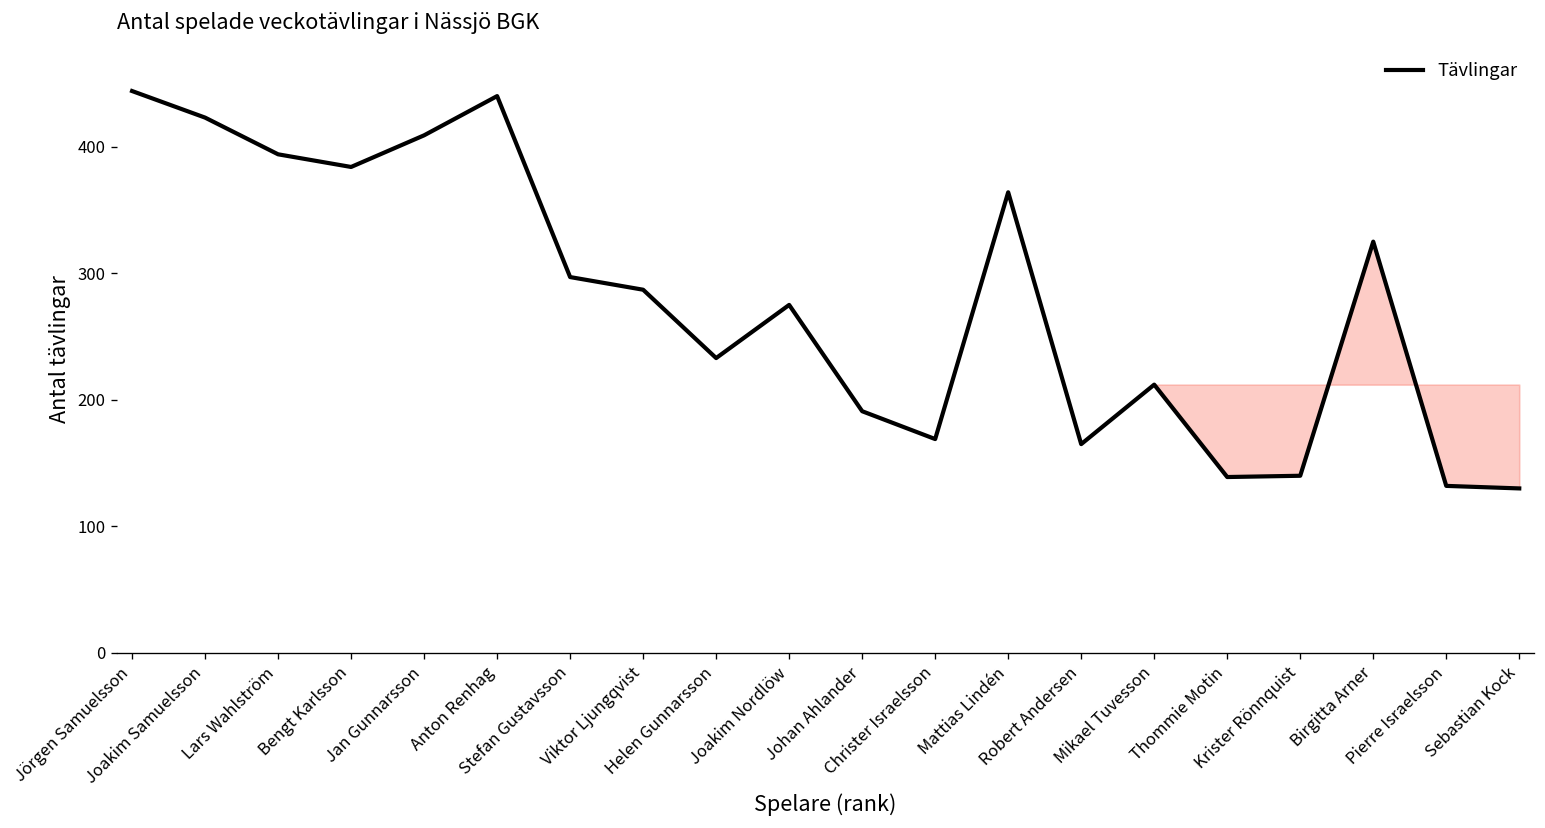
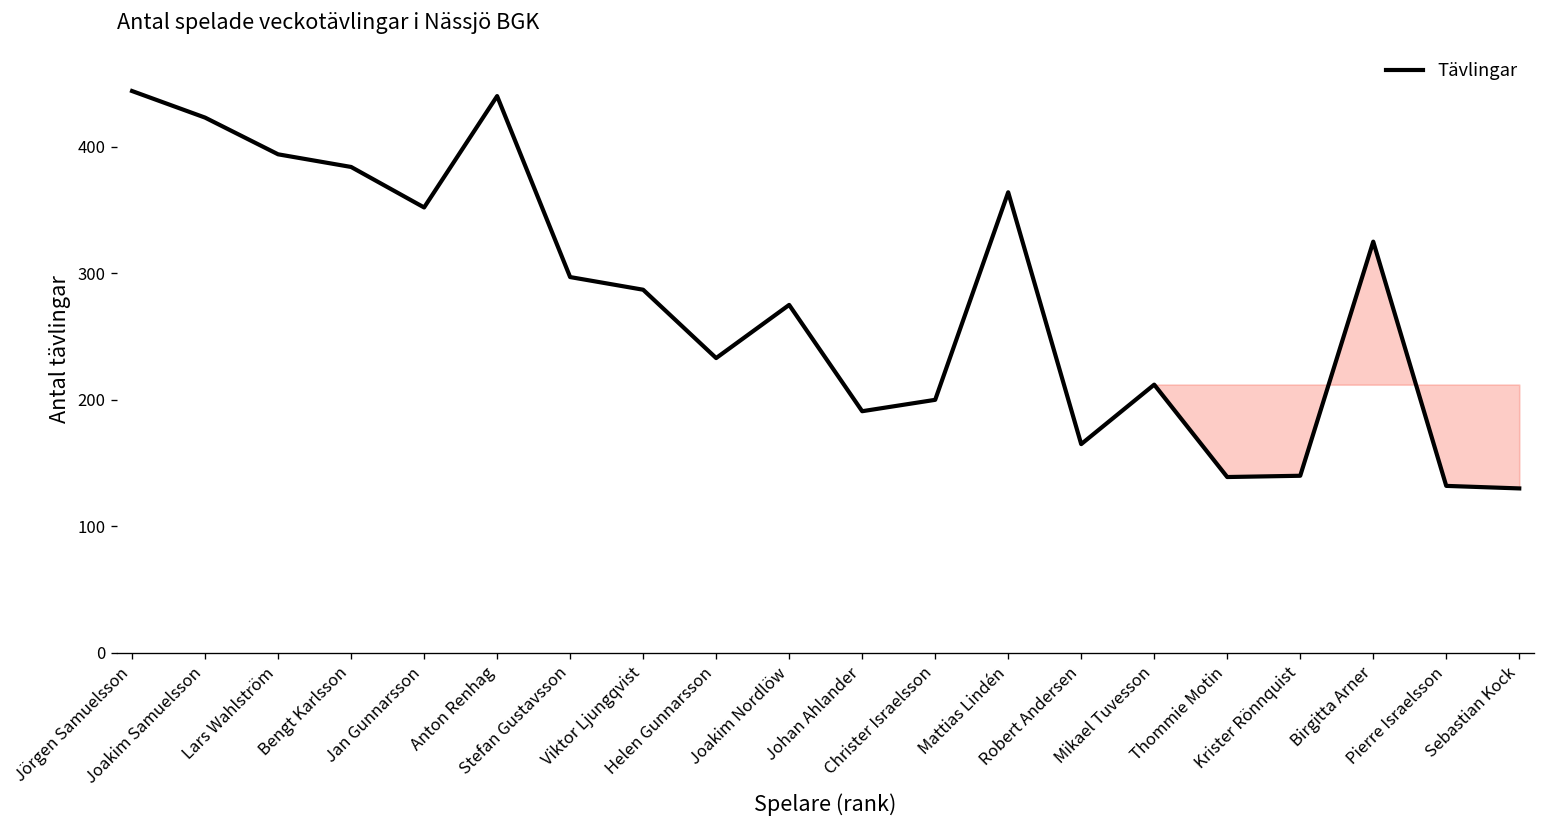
  {
    "Tävlingar": {
      "Jörgen Samuelsson": 444,
      "Joakim Samuelsson": 423,
      "Lars Wahlström": 394,
      "Bengt Karlsson": 384,
-     "Jan Gunnarsson": 409,
+     "Jan Gunnarsson": 352,
      "Anton Renhag": 440,
      "Stefan Gustavsson": 297,
      "Viktor Ljungqvist": 287,
      "Helen Gunnarsson": 233,
      "Joakim Nordlöw": 275,
      "Johan Ahlander": 191,
-     "Christer Israelsson": 169,
+     "Christer Israelsson": 200,
      "Mattias Lindén": 364,
      "Robert Andersen": 165,
      "Thommie Motin": 139,
      "Krister Rönnquist": 140,
      "Pierre Israelsson": 132,
      "Sebastian Kock": 130
    }
  }
